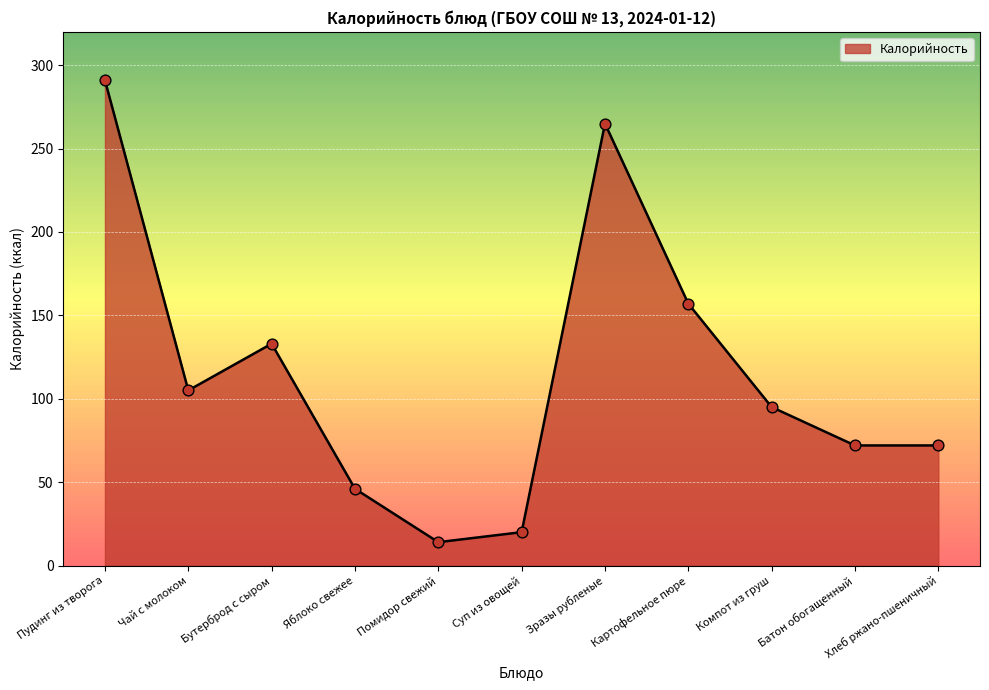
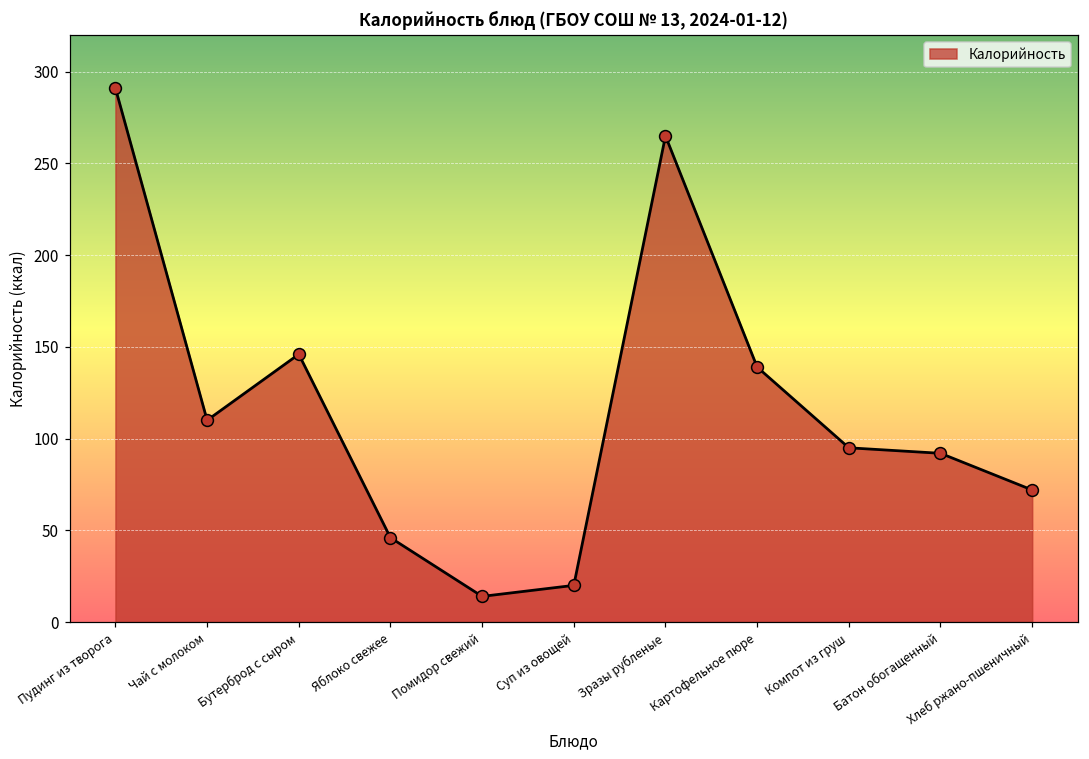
  {
    "Пудинг из творога": 291,
-   "Чай с молоком": 105,
-   "Бутерброд с сыром": 133,
+   "Чай с молоком": 110,
+   "Бутерброд с сыром": 146,
    "Яблоко свежее": 46,
    "Помидор свежий": 14,
    "Суп из овощей": 20,
    "Зразы рубленые": 265,
-   "Картофельное пюре": 157,
+   "Картофельное пюре": 139,
    "Компот из груш": 95,
-   "Батон обогащенный": 72,
+   "Батон обогащенный": 92,
    "Хлеб ржано-пшеничный": 72
  }
